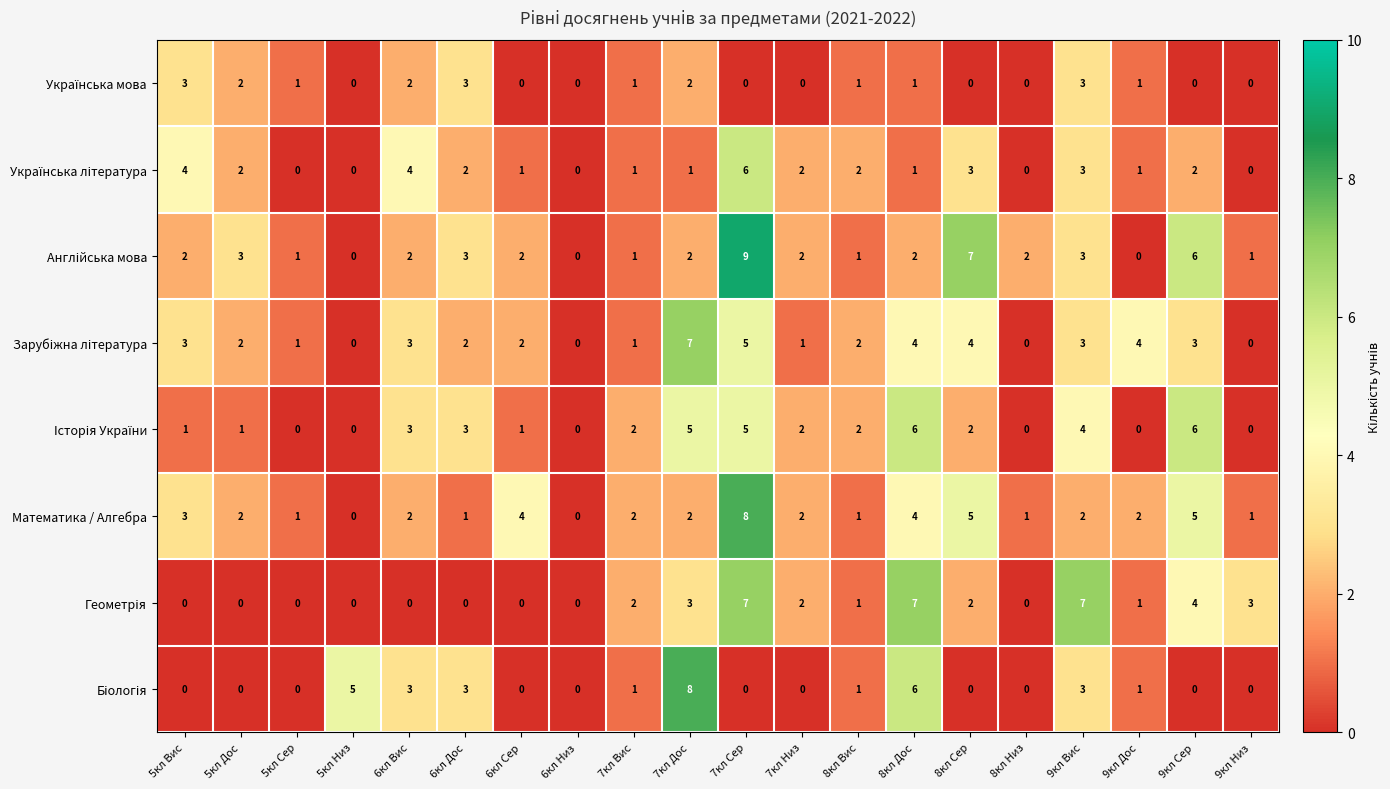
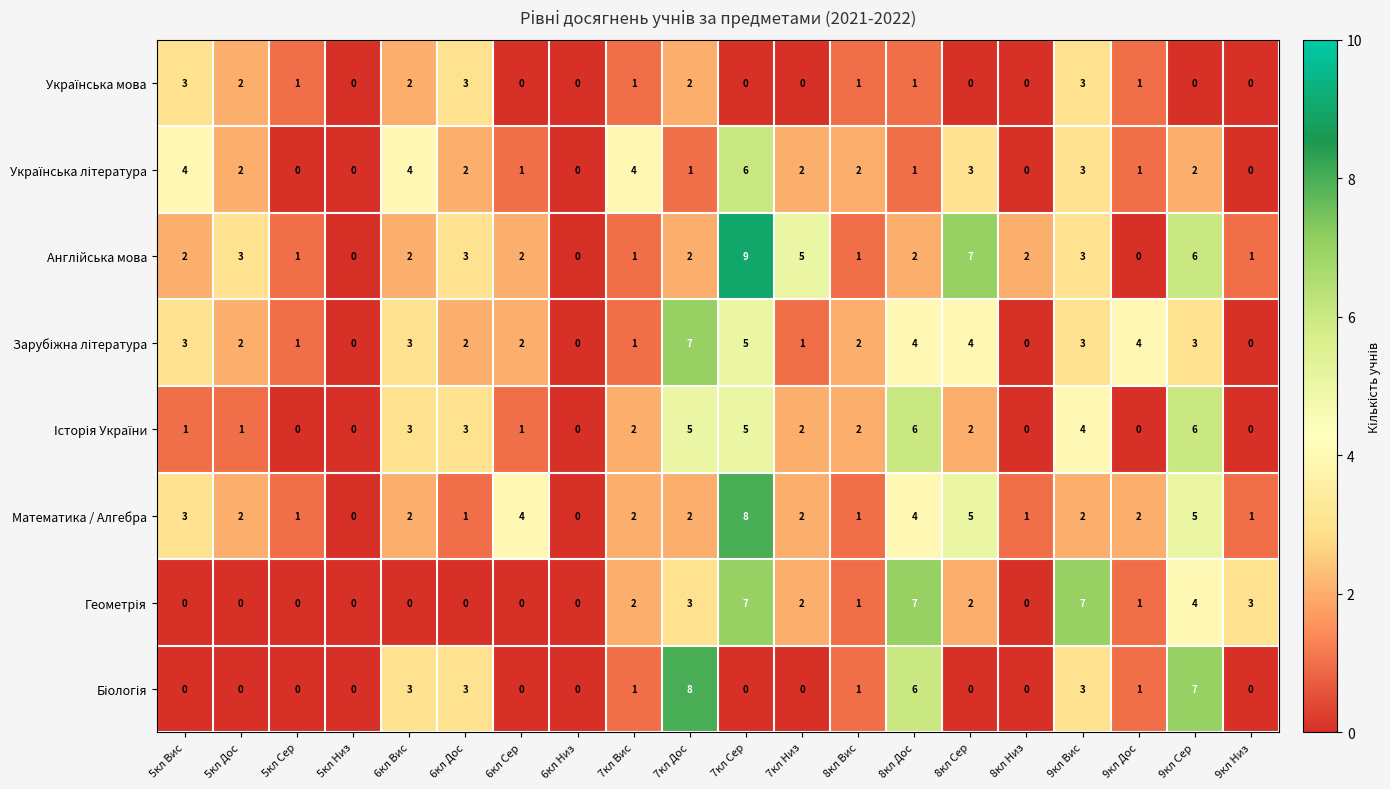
  {
    "Українська мова": {
      "5кл Вис": 3,
      "5кл Дос": 2,
      "5кл Сер": 1,
      "5кл Низ": 0,
      "6кл Вис": 2,
      "6кл Дос": 3,
      "6кл Сер": 0,
      "6кл Низ": 0,
      "7кл Вис": 1,
      "7кл Дос": 2,
      "7кл Сер": 0,
      "7кл Низ": 0,
      "8кл Вис": 1,
      "8кл Дос": 1,
      "8кл Сер": 0,
      "8кл Низ": 0,
      "9кл Вис": 3,
      "9кл Дос": 1,
      "9кл Сер": 0,
      "9кл Низ": 0
    },
    "Українська література": {
      "5кл Вис": 4,
      "5кл Дос": 2,
      "5кл Сер": 0,
      "5кл Низ": 0,
      "6кл Вис": 4,
      "6кл Дос": 2,
      "6кл Сер": 1,
      "6кл Низ": 0,
-     "7кл Вис": 1,
+     "7кл Вис": 4,
      "7кл Дос": 1,
      "7кл Сер": 6,
      "7кл Низ": 2,
      "8кл Вис": 2,
      "8кл Дос": 1,
      "8кл Сер": 3,
      "8кл Низ": 0,
      "9кл Вис": 3,
      "9кл Дос": 1,
      "9кл Сер": 2,
      "9кл Низ": 0
    },
    "Англійська мова": {
      "5кл Вис": 2,
      "5кл Дос": 3,
      "5кл Сер": 1,
      "5кл Низ": 0,
      "6кл Вис": 2,
      "6кл Дос": 3,
      "6кл Сер": 2,
      "6кл Низ": 0,
      "7кл Вис": 1,
      "7кл Дос": 2,
      "7кл Сер": 9,
-     "7кл Низ": 2,
+     "7кл Низ": 5,
      "8кл Вис": 1,
      "8кл Дос": 2,
      "8кл Сер": 7,
      "8кл Низ": 2,
      "9кл Вис": 3,
      "9кл Дос": 0,
      "9кл Сер": 6,
      "9кл Низ": 1
    },
    "Зарубіжна література": {
      "5кл Вис": 3,
      "5кл Дос": 2,
      "5кл Сер": 1,
      "5кл Низ": 0,
      "6кл Вис": 3,
      "6кл Дос": 2,
      "6кл Сер": 2,
      "6кл Низ": 0,
      "7кл Вис": 1,
      "7кл Дос": 7,
      "7кл Сер": 5,
      "7кл Низ": 1,
      "8кл Вис": 2,
      "8кл Дос": 4,
      "8кл Сер": 4,
      "8кл Низ": 0,
      "9кл Вис": 3,
      "9кл Дос": 4,
      "9кл Сер": 3,
      "9кл Низ": 0
    },
    "Історія України": {
      "5кл Вис": 1,
      "5кл Дос": 1,
      "5кл Сер": 0,
      "5кл Низ": 0,
      "6кл Вис": 3,
      "6кл Дос": 3,
      "6кл Сер": 1,
      "6кл Низ": 0,
      "7кл Вис": 2,
      "7кл Дос": 5,
      "7кл Сер": 5,
      "7кл Низ": 2,
      "8кл Вис": 2,
      "8кл Дос": 6,
      "8кл Сер": 2,
      "8кл Низ": 0,
      "9кл Вис": 4,
      "9кл Дос": 0,
      "9кл Сер": 6,
      "9кл Низ": 0
    },
    "Математика / Алгебра": {
      "5кл Вис": 3,
      "5кл Дос": 2,
      "5кл Сер": 1,
      "5кл Низ": 0,
      "6кл Вис": 2,
      "6кл Дос": 1,
      "6кл Сер": 4,
      "6кл Низ": 0,
      "7кл Вис": 2,
      "7кл Дос": 2,
      "7кл Сер": 8,
      "7кл Низ": 2,
      "8кл Вис": 1,
      "8кл Дос": 4,
      "8кл Сер": 5,
      "8кл Низ": 1,
      "9кл Вис": 2,
      "9кл Дос": 2,
      "9кл Сер": 5,
      "9кл Низ": 1
    },
    "Геометрія": {
      "5кл Вис": 0,
      "5кл Дос": 0,
      "5кл Сер": 0,
      "5кл Низ": 0,
      "6кл Вис": 0,
      "6кл Дос": 0,
      "6кл Сер": 0,
      "6кл Низ": 0,
      "7кл Вис": 2,
      "7кл Дос": 3,
      "7кл Сер": 7,
      "7кл Низ": 2,
      "8кл Вис": 1,
      "8кл Дос": 7,
      "8кл Сер": 2,
      "8кл Низ": 0,
      "9кл Вис": 7,
      "9кл Дос": 1,
      "9кл Сер": 4,
      "9кл Низ": 3
    },
    "Біологія": {
      "5кл Вис": 0,
      "5кл Дос": 0,
      "5кл Сер": 0,
-     "5кл Низ": 5,
+     "5кл Низ": 0,
      "6кл Вис": 3,
      "6кл Дос": 3,
      "6кл Сер": 0,
      "6кл Низ": 0,
      "7кл Вис": 1,
      "7кл Дос": 8,
      "7кл Сер": 0,
      "7кл Низ": 0,
      "8кл Вис": 1,
      "8кл Дос": 6,
      "8кл Сер": 0,
      "8кл Низ": 0,
      "9кл Вис": 3,
      "9кл Дос": 1,
-     "9кл Сер": 0,
+     "9кл Сер": 7,
      "9кл Низ": 0
    }
  }
